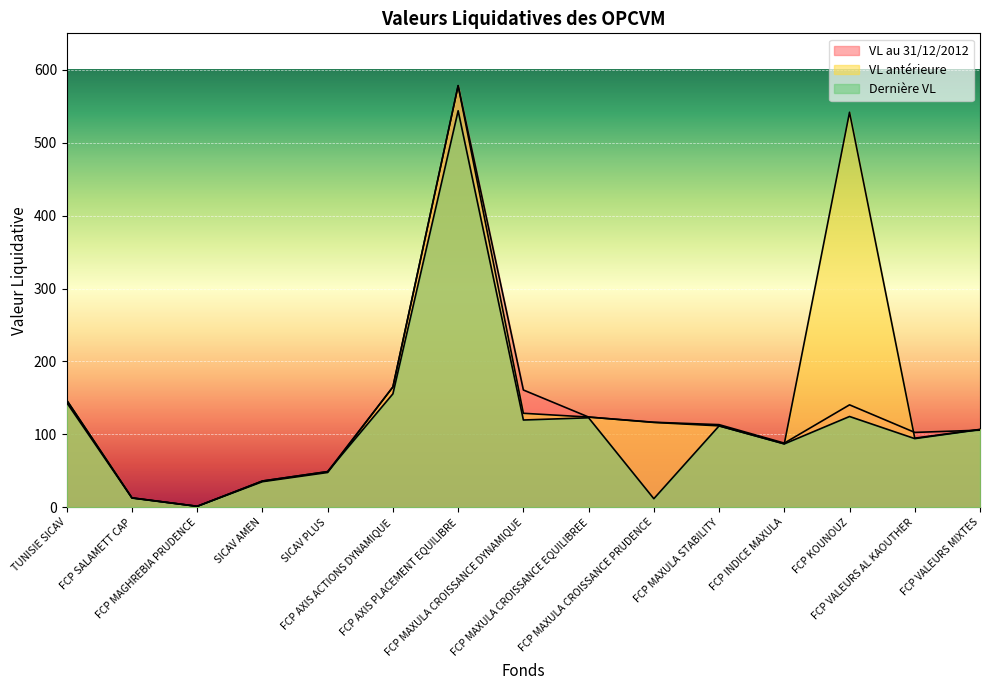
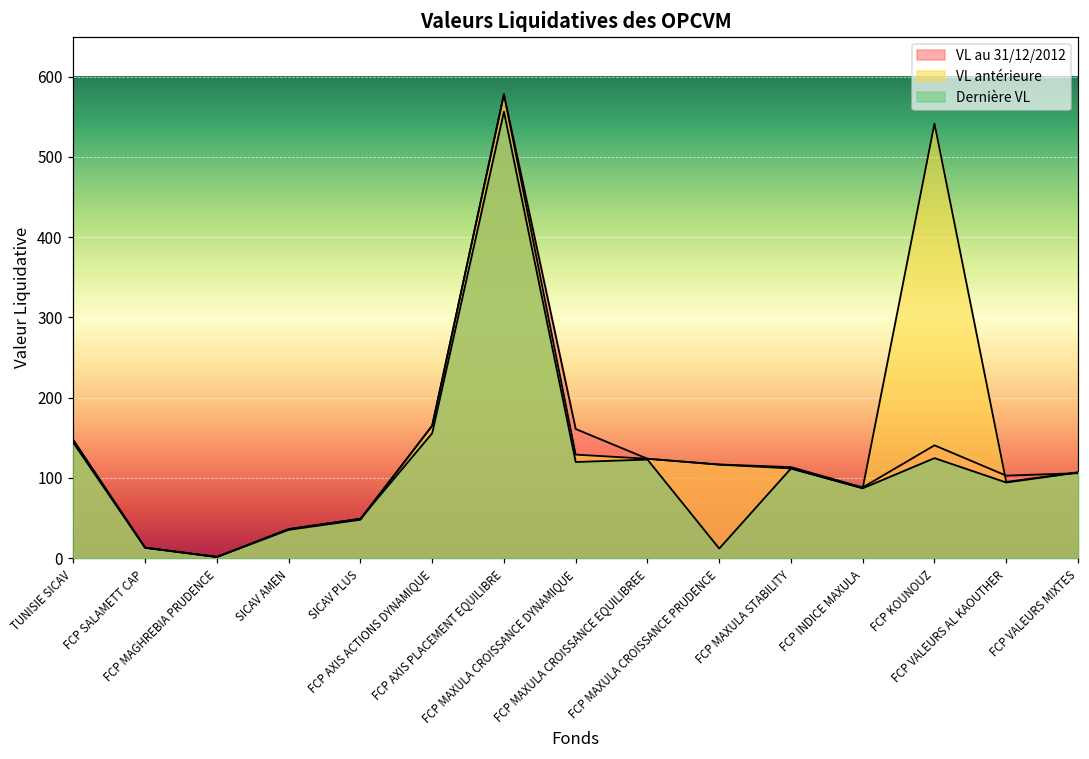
  {
    "VL au 31/12/2012": {
      "FCP MAXULA CROISSANCE DYNAMIQUE": 160,
      "FCP KOUNOUZ": 140,
      "FCP VALEURS AL KAOUTHER": 100
    },
    "VL antérieure": {
      "FCP MAXULA CROISSANCE DYNAMIQUE": 130,
      "FCP KOUNOUZ": 540
    },
    "Dernière VL": {
      "FCP AXIS ACTIONS DYNAMIQUE": 160,
-     "FCP AXIS PLACEMENT EQUILIBRE": 540,
+     "FCP AXIS PLACEMENT EQUILIBRE": 560,
      "FCP MAXULA CROISSANCE DYNAMIQUE": 120,
      "FCP MAXULA CROISSANCE PRUDENCE": 10,
      "FCP KOUNOUZ": 120
    }
  }
